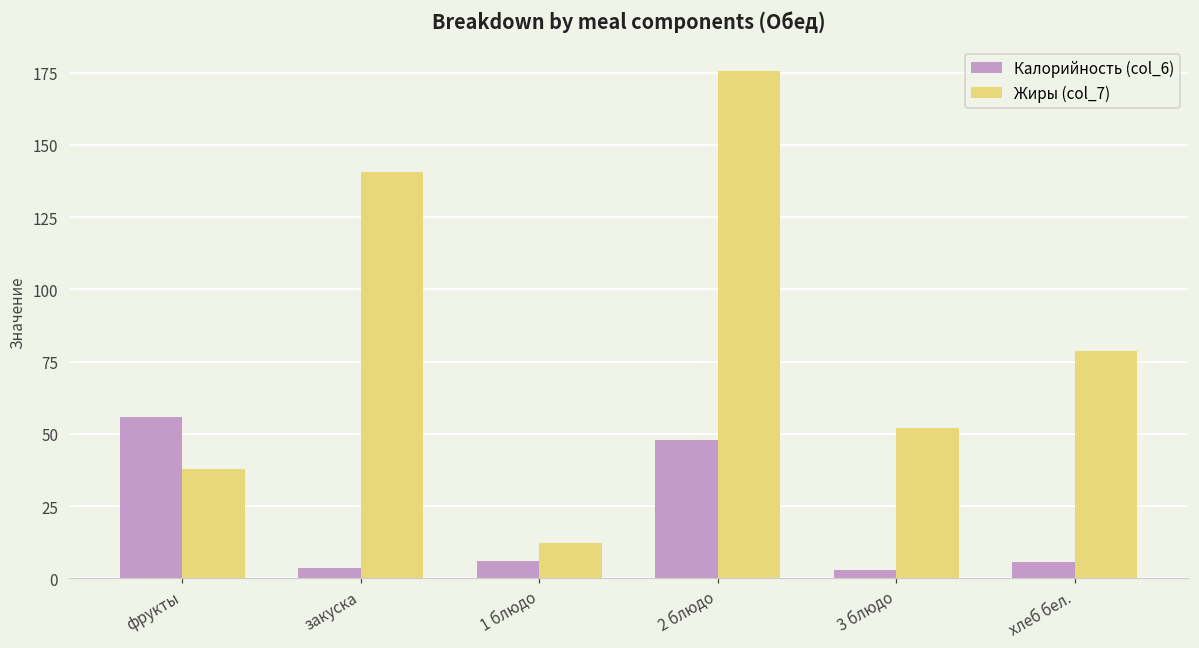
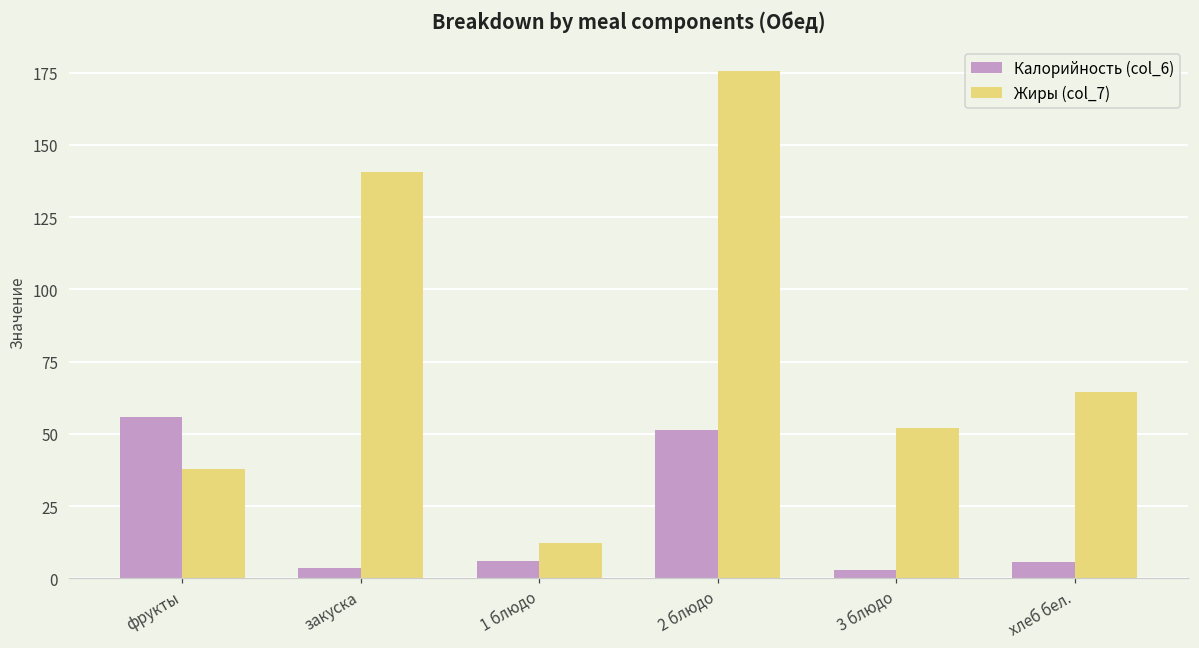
  {
    "Калорийность (col_6)": {
      "фрукты": 56,
      "закуска": 3,
      "1 блюдо": 6,
-     "2 блюдо": 48,
+     "2 блюдо": 51,
      "3 блюдо": 3,
      "хлеб бел.": 6
    },
    "Жиры (col_7)": {
      "фрукты": 38,
      "закуска": 141,
      "1 блюдо": 12,
      "2 блюдо": 176,
      "3 блюдо": 52,
-     "хлеб бел.": 79
+     "хлеб бел.": 64
    }
  }
